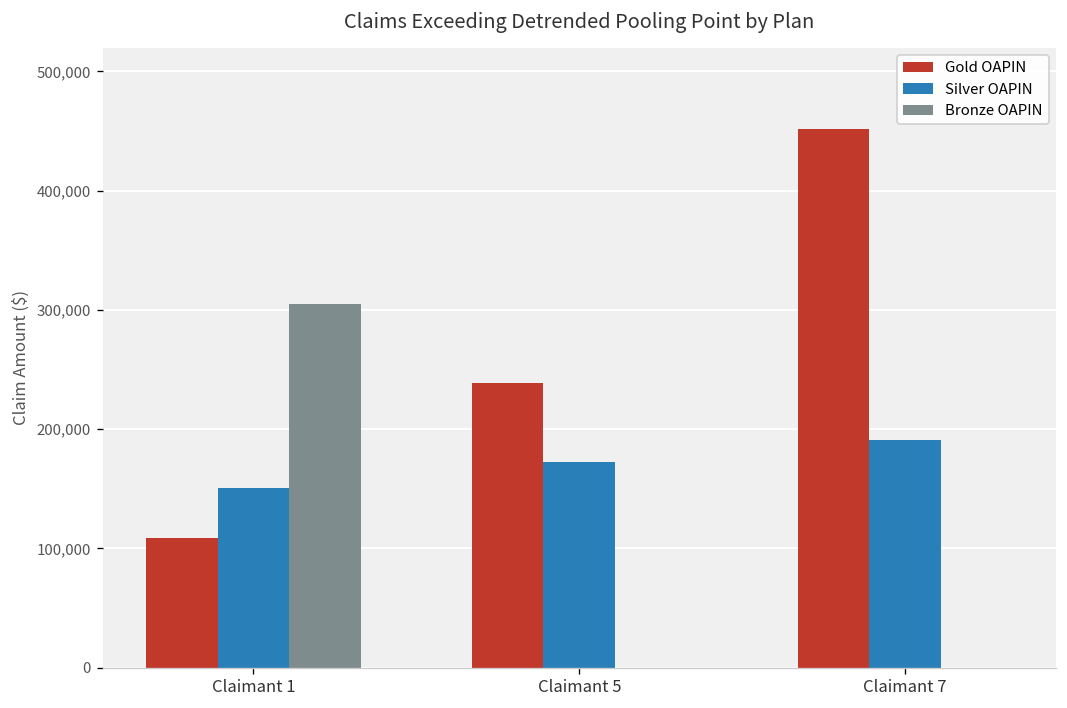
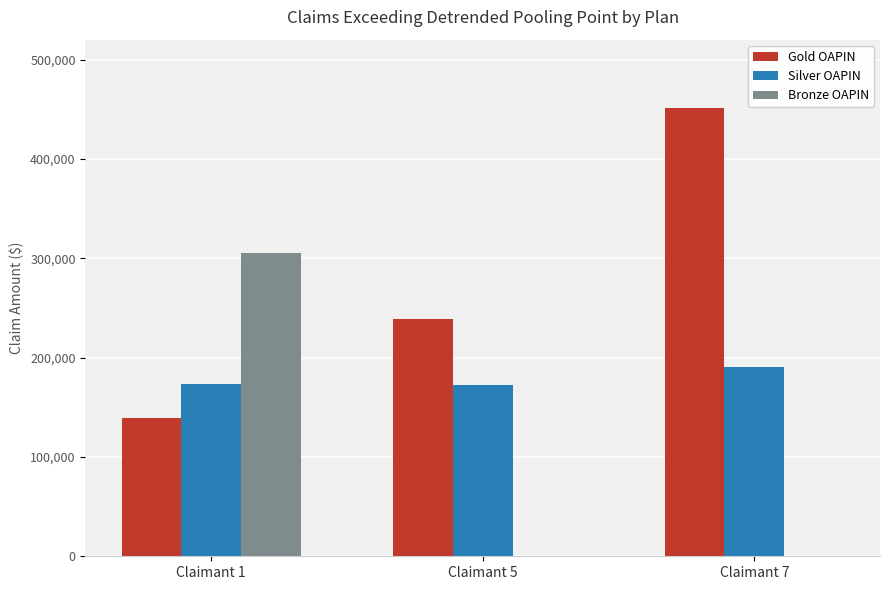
  {
    "Gold OAPIN": {
-     "Claimant 1": "110,000",
+     "Claimant 1": "140,000",
      "Claimant 5": "240,000",
      "Claimant 7": "450,000"
    },
    "Silver OAPIN": {
-     "Claimant 1": "150,000",
+     "Claimant 1": "170,000",
      "Claimant 5": "170,000",
      "Claimant 7": "190,000"
    },
    "Bronze OAPIN": {
      "Claimant 1": "310,000",
      "Claimant 5": "0",
      "Claimant 7": "0"
    }
  }
